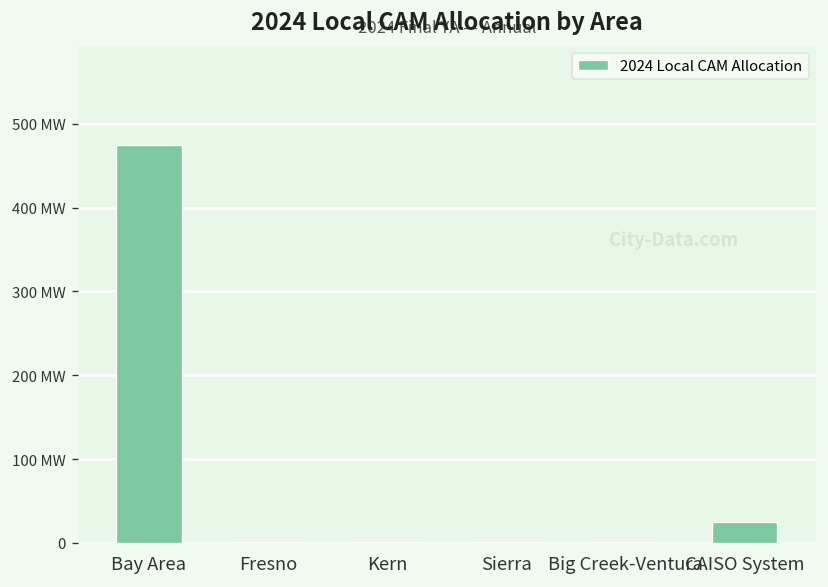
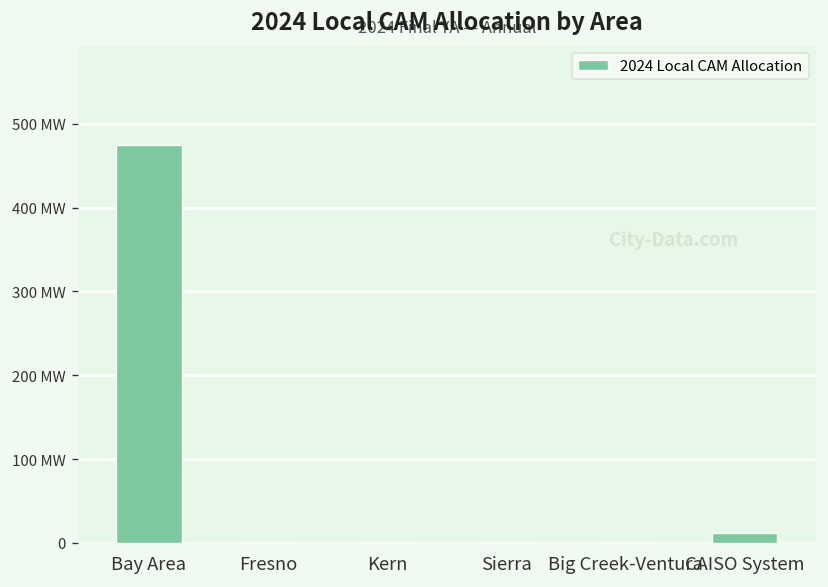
  {
    "Bay Area": "470 MW",
    "Fresno": "0 MW",
    "Kern": "0 MW",
    "Sierra": "0 MW",
    "Big Creek-Ventura": "0 MW",
-   "CAISO System": "20 MW"
+   "CAISO System": "10 MW"
  }
